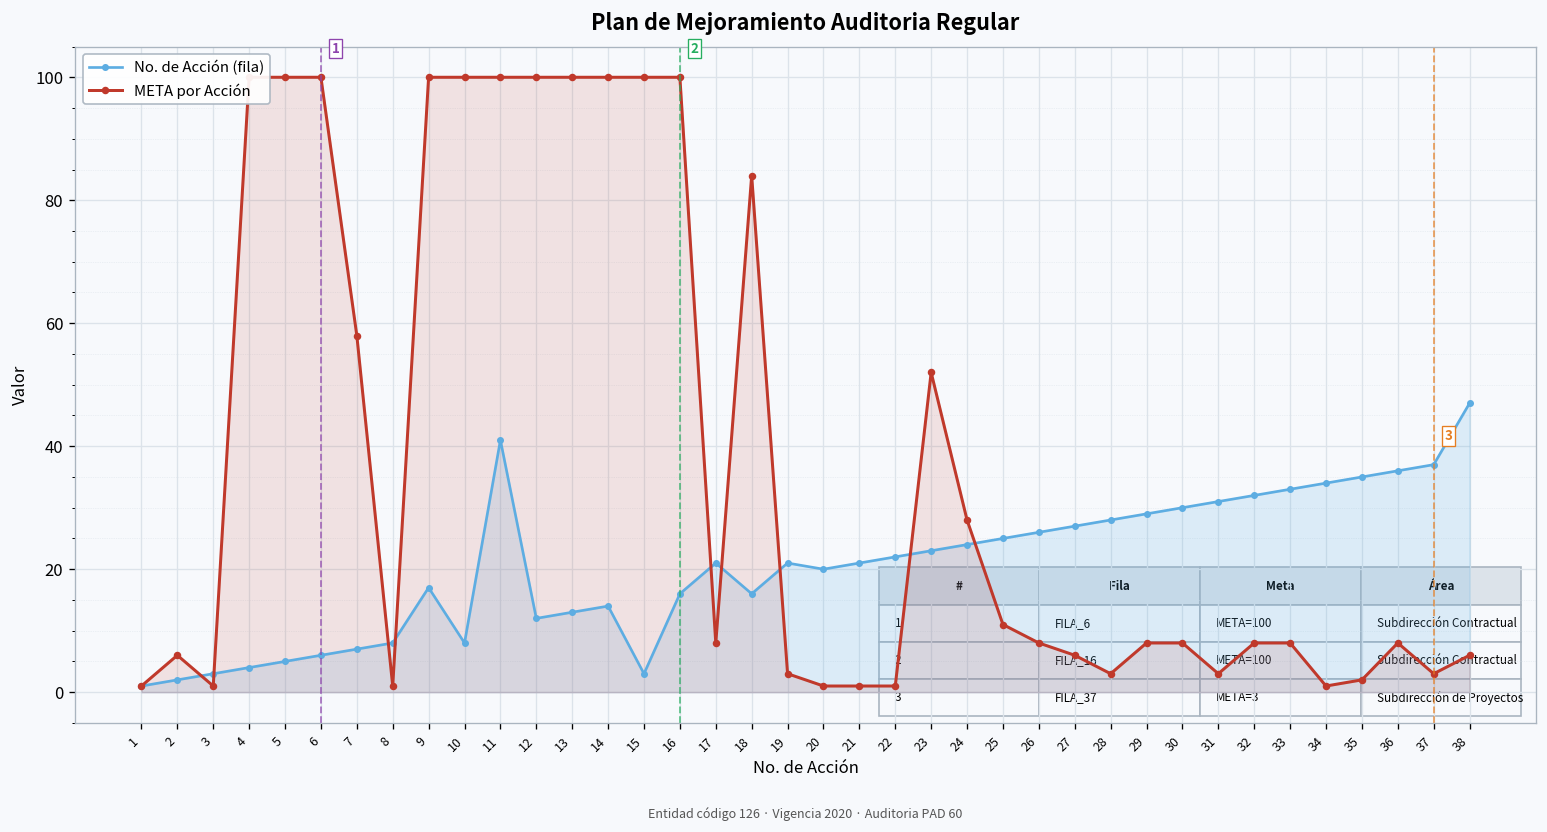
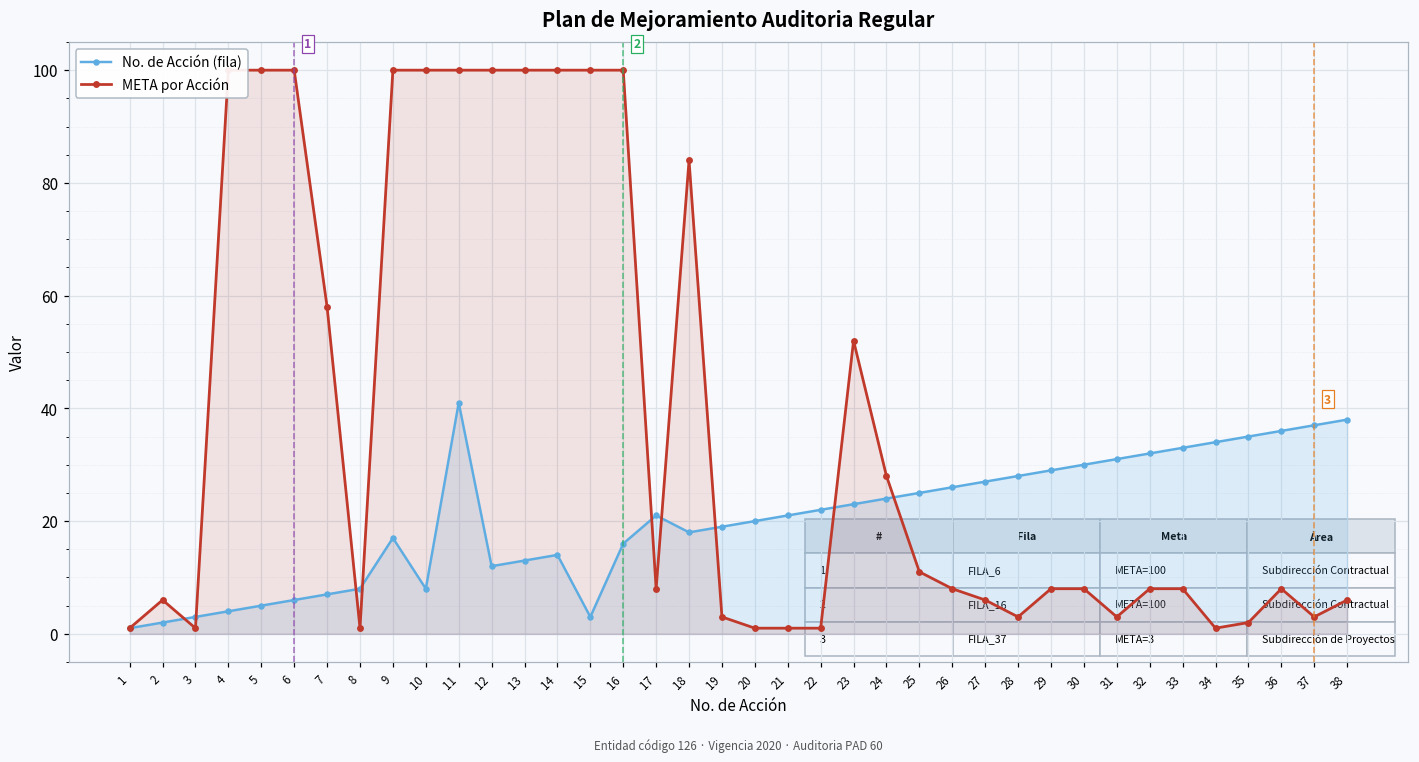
  {
    "No. de Acción (fila)": {
      "2": 2,
      "3": 3,
      "4": 4,
      "5": 5,
      "6": 6,
      "7": 7,
      "8": 8,
      "9": 17,
      "10": 8,
      "11": 41,
      "12": 12,
      "13": 13,
      "14": 14,
      "15": 3,
      "16": 16,
      "17": 21,
-     "18": 16,
-     "19": 21,
+     "18": 18,
+     "19": 19,
      "20": 20,
      "21": 21,
      "22": 22,
      "23": 23,
      "24": 24,
      "25": 25,
      "26": 26,
      "27": 27,
      "28": 28,
      "29": 29,
      "30": 30,
      "31": 31,
      "32": 32,
      "33": 33,
      "34": 34,
      "35": 35,
      "36": 36,
-     "38": 47
+     "38": 38
    },
    "META por Acción": {
      "27": 6,
      "31": 3
    }
  }
